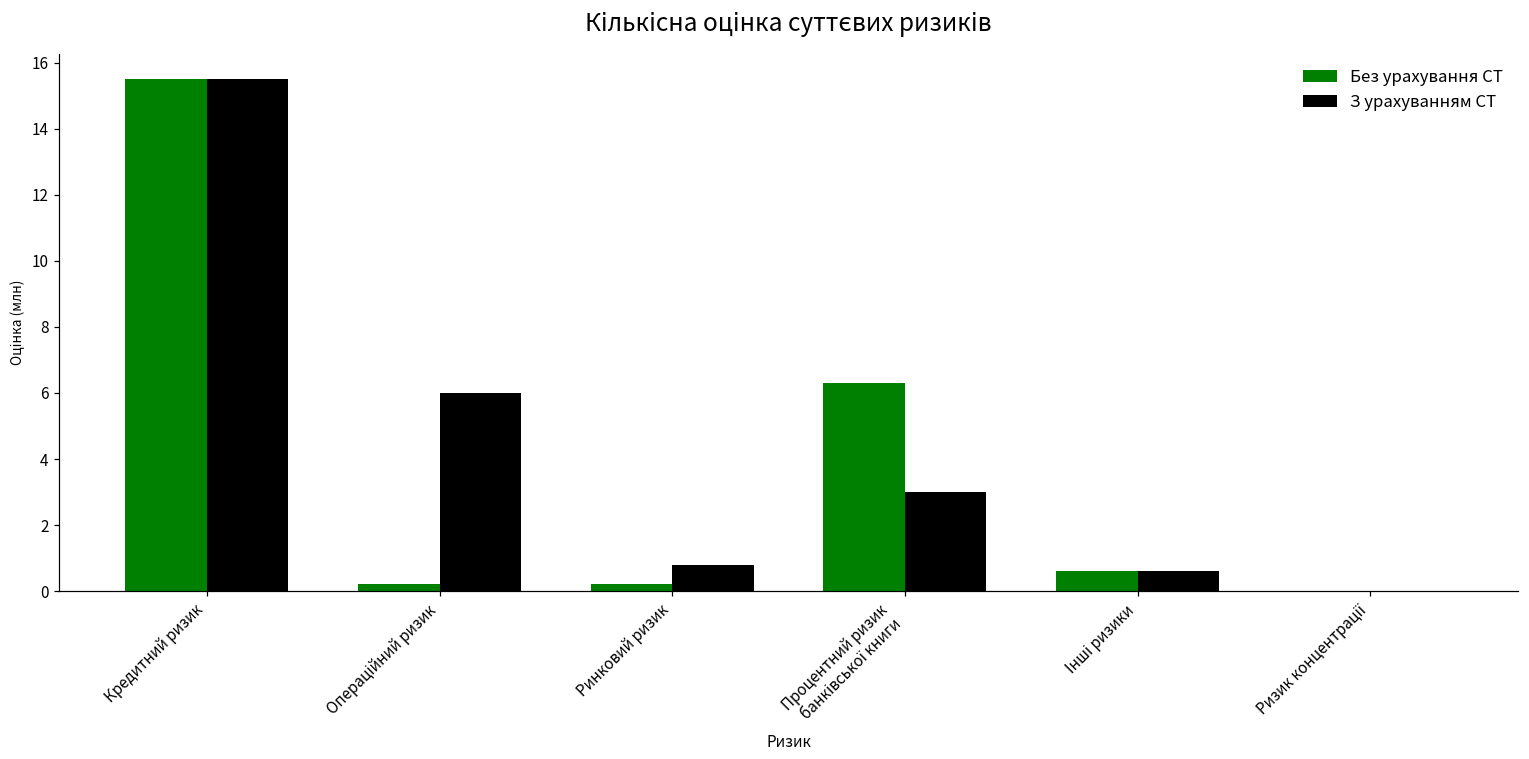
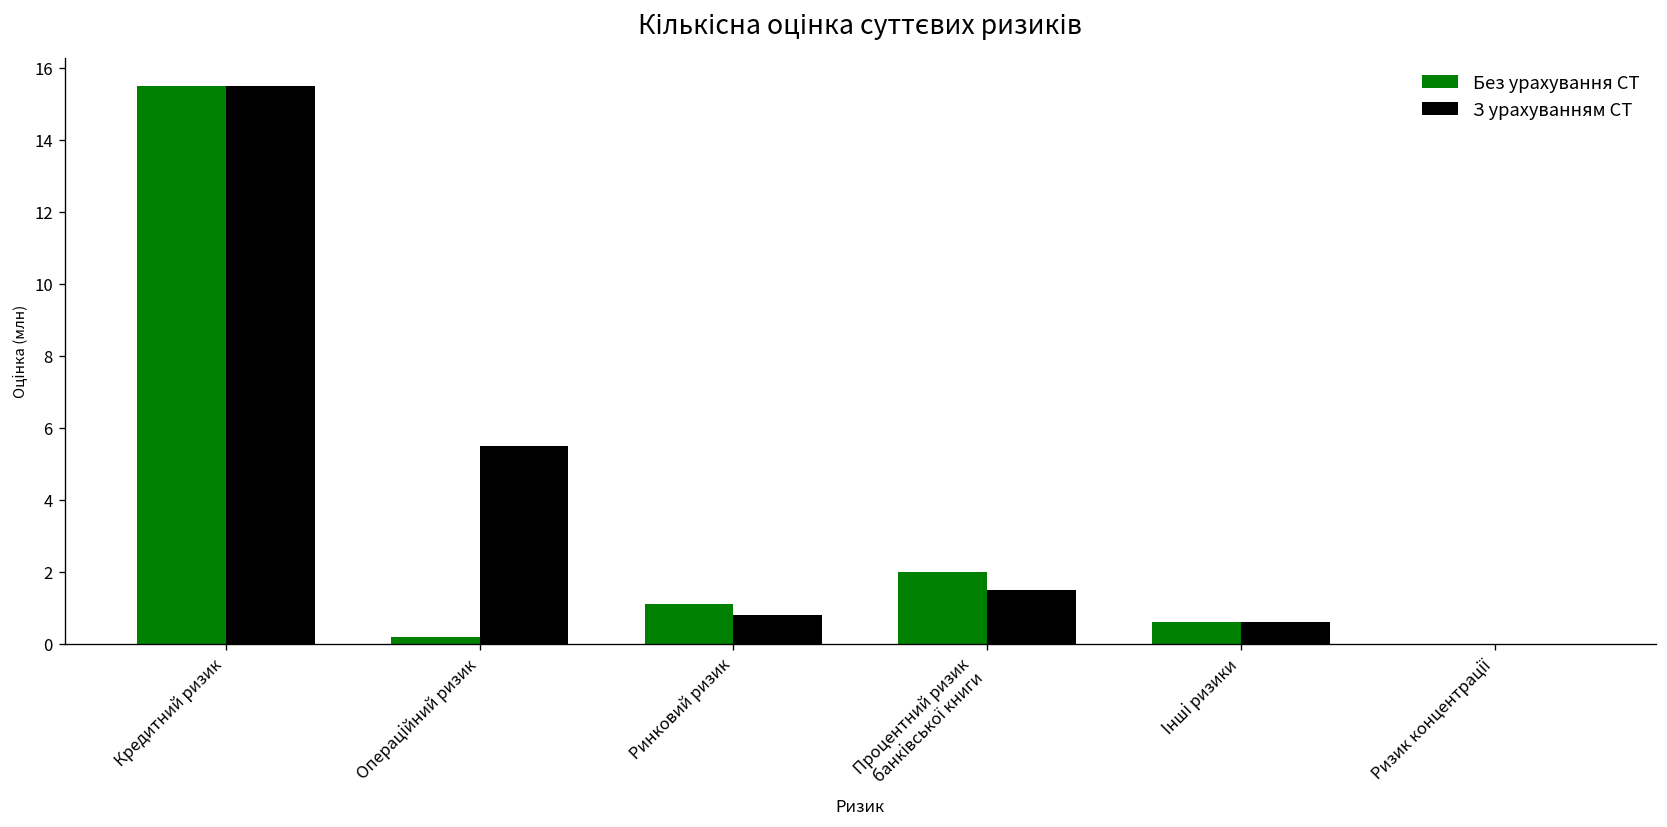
  {
    "Без урахування СТ": {
      "Кредитний ризик": 15.5,
      "Операційний ризик": 0.2,
-     "Ринковий ризик": 0.2,
-     "Процентний ризик банківської книги": 6.3,
+     "Ринковий ризик": 1.1,
+     "Процентний ризик банківської книги": 2.0,
      "Інші ризики": 0.6,
      "Ризик концентрації": 0.0
    },
    "З урахуванням СТ": {
      "Кредитний ризик": 15.5,
-     "Операційний ризик": 6.0,
+     "Операційний ризик": 5.5,
      "Ринковий ризик": 0.8,
-     "Процентний ризик банківської книги": 3.0,
+     "Процентний ризик банківської книги": 1.5,
      "Інші ризики": 0.6,
      "Ризик концентрації": 0.0
    }
  }
